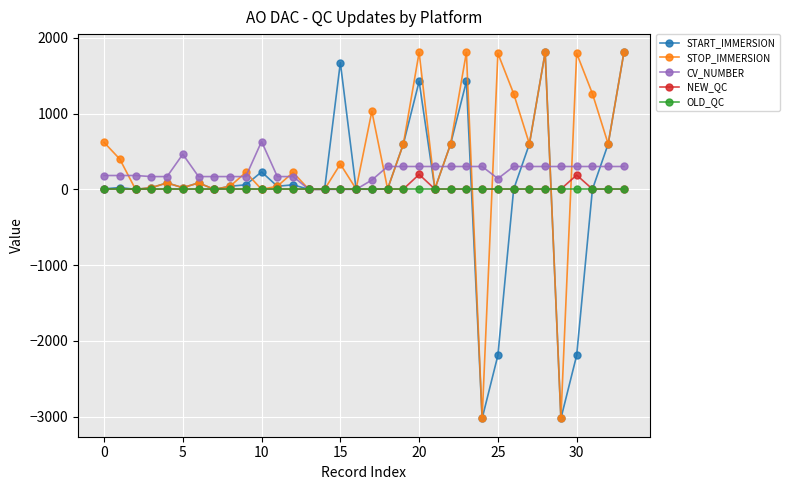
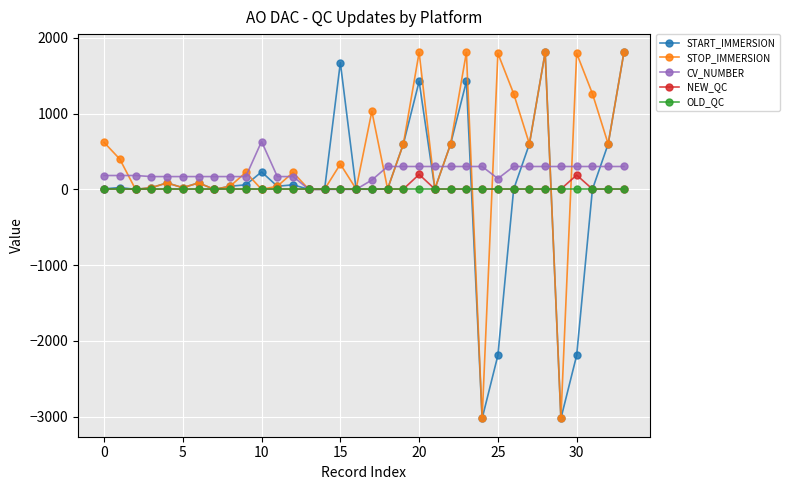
  {
    "START_IMMERSION": {
      "10": 200,
      "15": 1700,
      "20": 1400,
      "25": -2200,
      "30": -2200
    },
    "STOP_IMMERSION": {
      "0": 600,
      "15": 300,
      "20": 1800,
      "25": 1800,
      "30": 1800
    },
    "CV_NUMBER": {
      "0": 200,
-     "5": 500,
+     "5": 200,
      "10": 600,
      "20": 300,
      "25": 100,
      "30": 300
    },
    "NEW_QC": {
      "20": 200,
      "30": 200
    },
    "OLD_QC": {
      "20": 0,
      "30": 0
    }
  }
